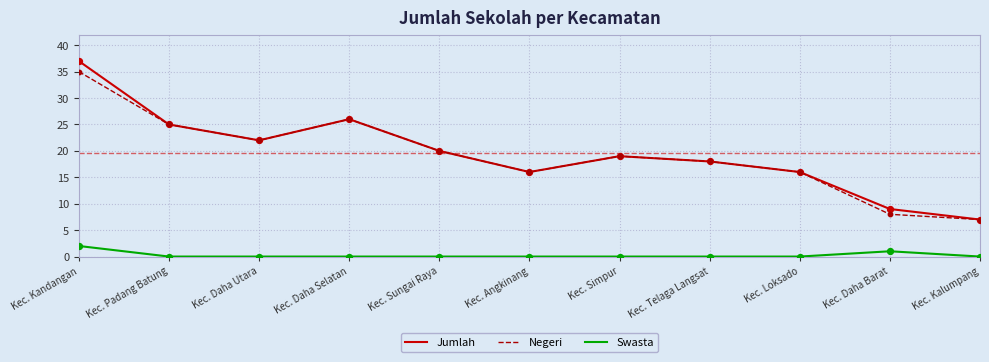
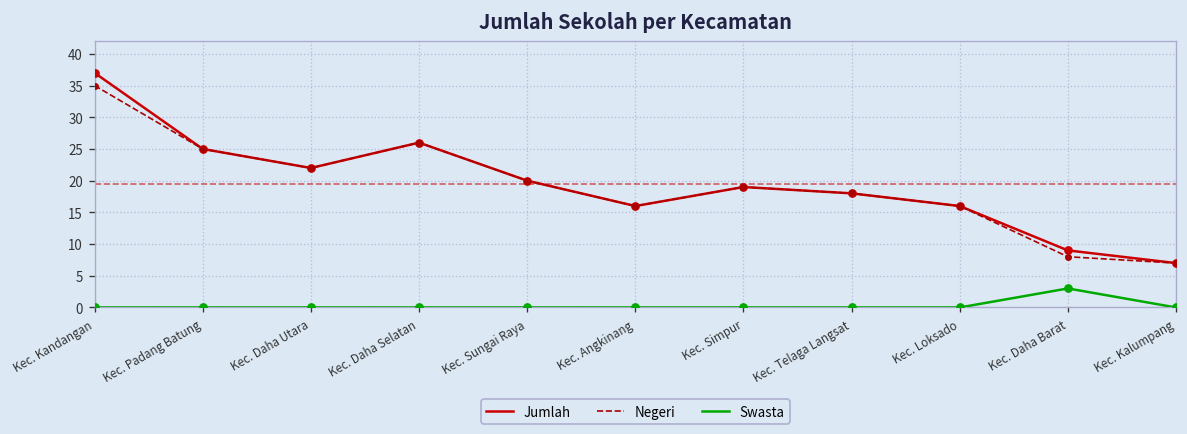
  {
    "Swasta": {
-     "Kec. Kandangan": 2,
+     "Kec. Kandangan": 0,
      "Kec. Padang Batung": 0,
      "Kec. Daha Utara": 0,
      "Kec. Daha Selatan": 0,
      "Kec. Sungai Raya": 0,
      "Kec. Angkinang": 0,
      "Kec. Simpur": 0,
      "Kec. Telaga Langsat": 0,
      "Kec. Loksado": 0,
-     "Kec. Daha Barat": 1,
+     "Kec. Daha Barat": 3,
      "Kec. Kalumpang": 0
    }
  }
